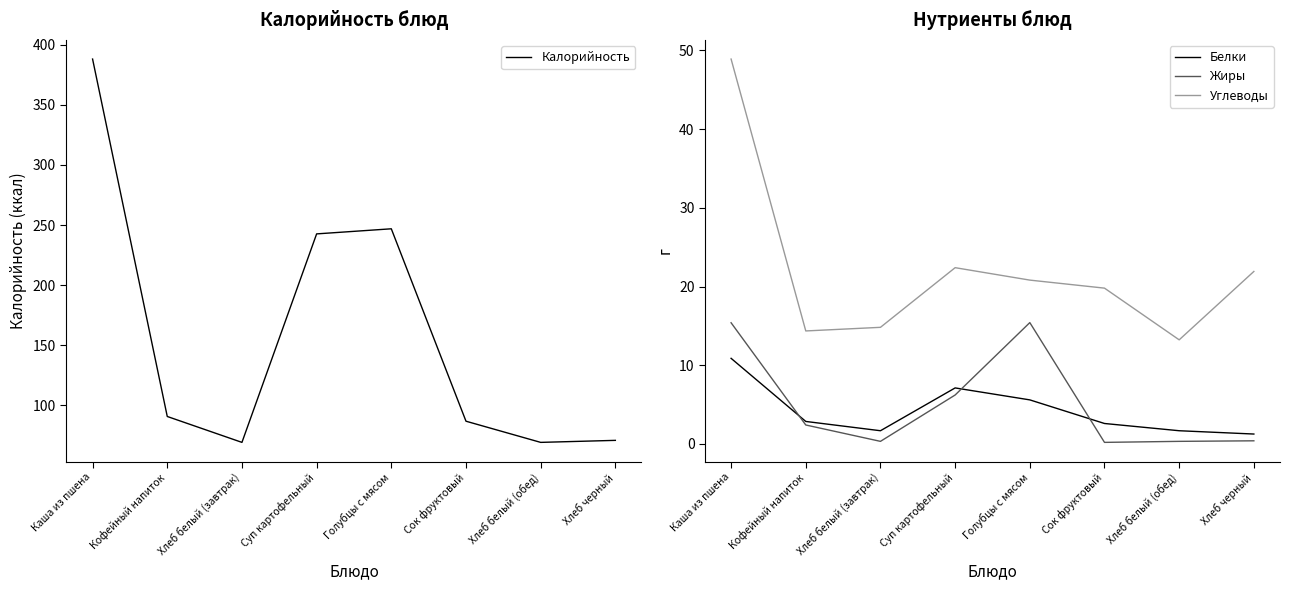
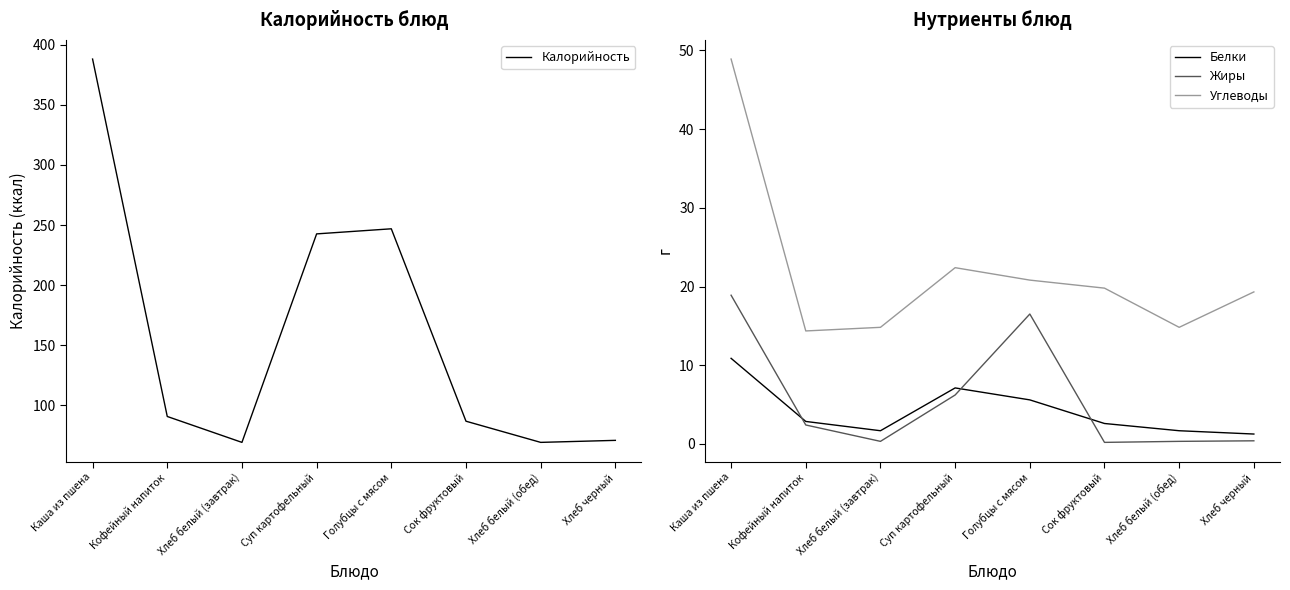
  {
    "Калорийность блюд": {
      "Каша из пшена": 388,
      "Кофейный напиток": 91,
      "Хлеб белый (завтрак)": 69,
      "Суп картофельный": 243,
      "Голубцы с мясом": 247,
      "Сок фруктовый": 87,
      "Хлеб белый (обед)": 69,
      "Хлеб черный": 71
    },
    "Нутриенты блюд": {
      "Белки": {
        "Каша из пшена": 11,
        "Кофейный напиток": 3,
        "Хлеб белый (завтрак)": 2,
        "Суп картофельный": 7,
        "Голубцы с мясом": 6,
        "Сок фруктовый": 3,
        "Хлеб белый (обед)": 2,
        "Хлеб черный": 1
      },
      "Жиры": {
-       "Каша из пшена": 15,
+       "Каша из пшена": 19,
        "Кофейный напиток": 2,
        "Хлеб белый (завтрак)": 0,
        "Суп картофельный": 6,
-       "Голубцы с мясом": 15,
+       "Голубцы с мясом": 17,
        "Сок фруктовый": 0,
        "Хлеб белый (обед)": 0,
        "Хлеб черный": 0
      },
      "Углеводы": {
        "Каша из пшена": 49,
        "Кофейный напиток": 14,
        "Хлеб белый (завтрак)": 15,
        "Суп картофельный": 22,
        "Голубцы с мясом": 21,
        "Сок фруктовый": 20,
-       "Хлеб белый (обед)": 13,
-       "Хлеб черный": 22
+       "Хлеб белый (обед)": 15,
+       "Хлеб черный": 19
      }
    }
  }
